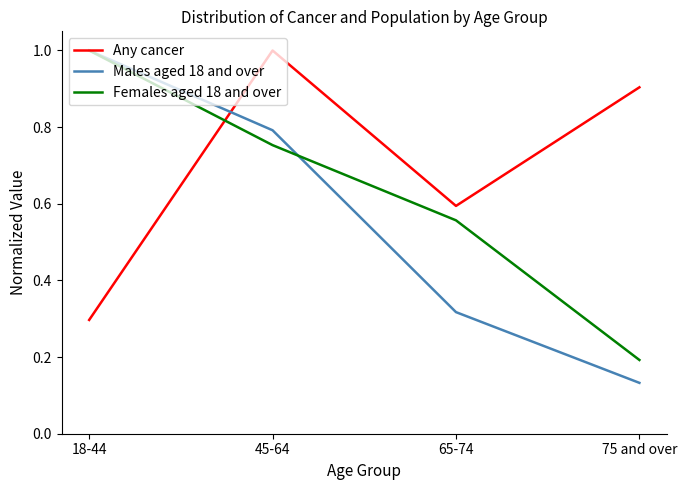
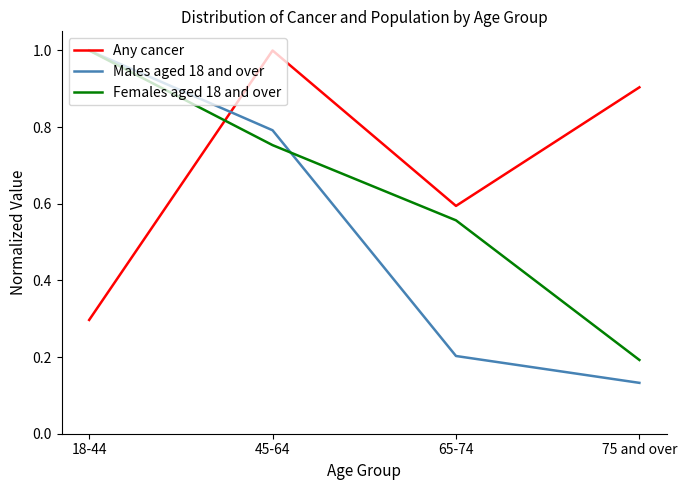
  {
    "Any cancer": {
      "18-44": 0.30,
      "65-74": 0.59,
      "75 and over": 0.90
    },
    "Males aged 18 and over": {
      "45-64": 0.79,
-     "65-74": 0.32,
+     "65-74": 0.20,
      "75 and over": 0.13
    },
    "Females aged 18 and over": {
      "45-64": 0.75,
      "65-74": 0.56,
      "75 and over": 0.19
    }
  }
